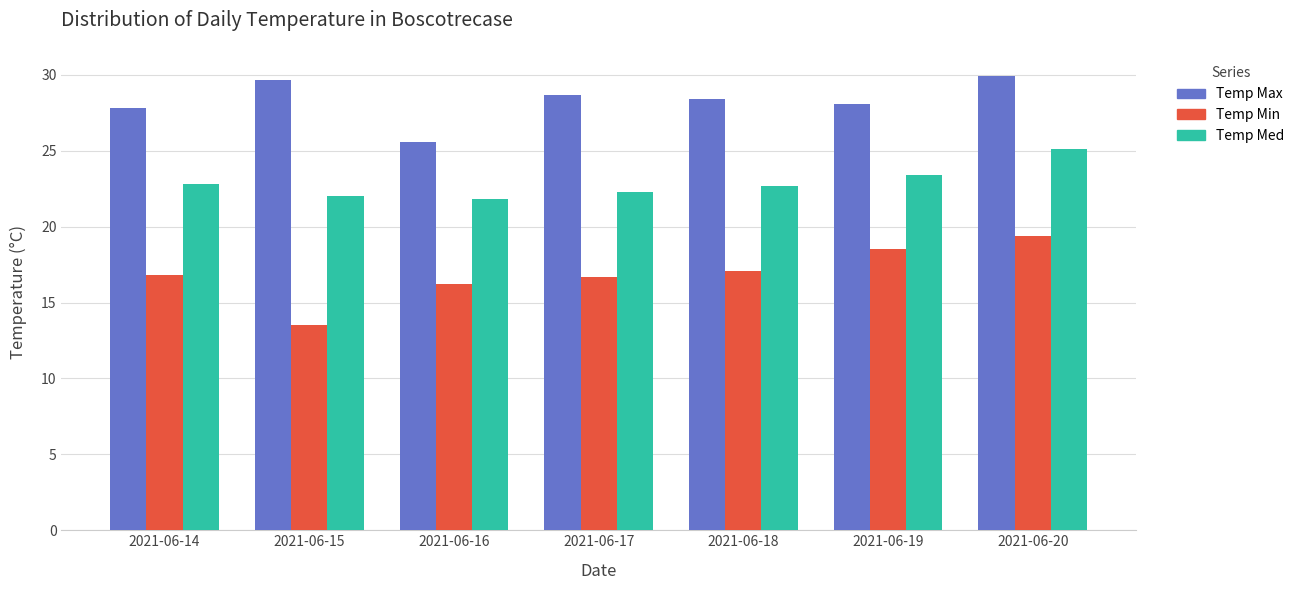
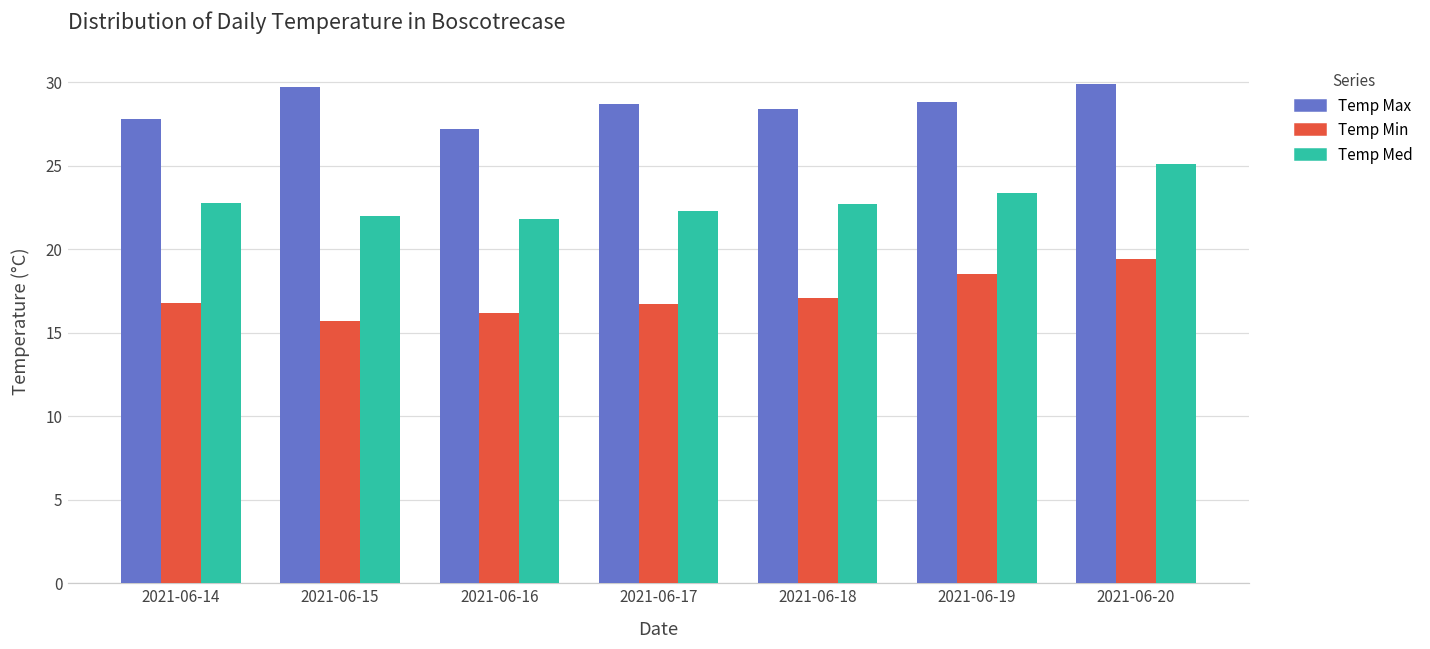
  {
    "Temp Max": {
      "2021-06-14": 27.8,
      "2021-06-15": 29.7,
-     "2021-06-16": 25.6,
+     "2021-06-16": 27.2,
      "2021-06-17": 28.7,
      "2021-06-18": 28.4,
-     "2021-06-19": 28.1,
+     "2021-06-19": 28.8,
      "2021-06-20": 29.9
    },
    "Temp Min": {
      "2021-06-14": 16.8,
-     "2021-06-15": 13.5,
+     "2021-06-15": 15.7,
      "2021-06-16": 16.2,
      "2021-06-17": 16.7,
      "2021-06-18": 17.1,
      "2021-06-19": 18.5,
      "2021-06-20": 19.4
    },
    "Temp Med": {
      "2021-06-14": 22.8,
      "2021-06-15": 22.0,
      "2021-06-16": 21.8,
      "2021-06-17": 22.3,
      "2021-06-18": 22.7,
      "2021-06-19": 23.4,
      "2021-06-20": 25.1
    }
  }
